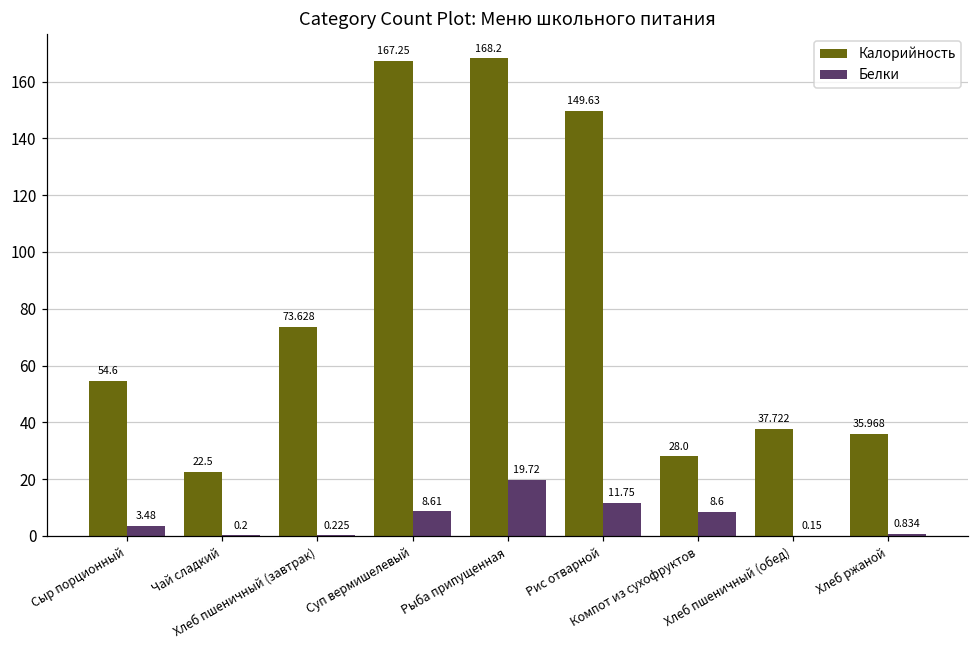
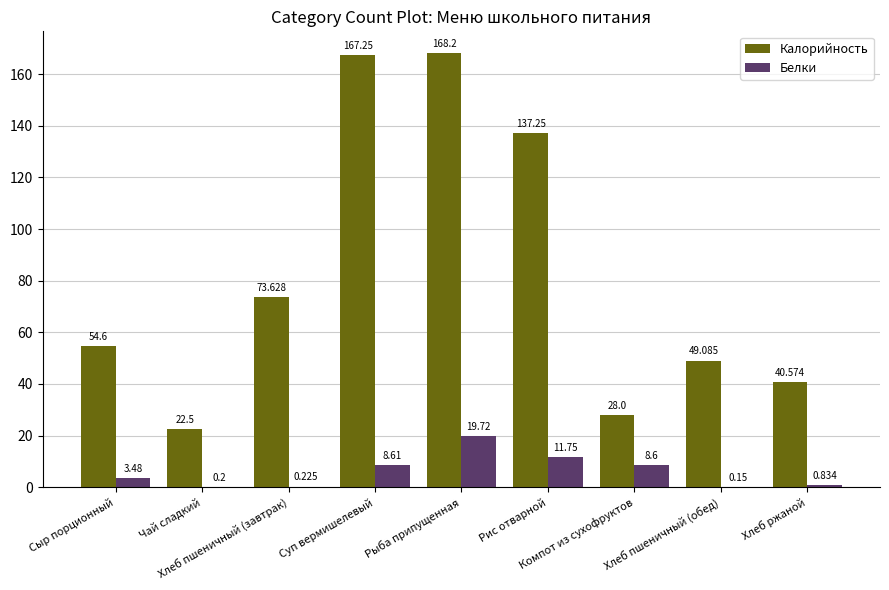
  {
    "Калорийность": {
      "Сыр порционный": 54.6,
      "Чай сладкий": 22.5,
      "Хлеб пшеничный (завтрак)": 73.628,
      "Суп вермишелевый": 167.25,
      "Рыба припущенная": 168.2,
-     "Рис отварной": 149.63,
+     "Рис отварной": 137.25,
      "Компот из сухофруктов": 28.0,
-     "Хлеб пшеничный (обед)": 37.722,
-     "Хлеб ржаной": 35.968
+     "Хлеб пшеничный (обед)": 49.085,
+     "Хлеб ржаной": 40.574
    },
    "Белки": {
      "Сыр порционный": 3.48,
      "Чай сладкий": 0.2,
      "Хлеб пшеничный (завтрак)": 0.225,
      "Суп вермишелевый": 8.61,
      "Рыба припущенная": 19.72,
      "Рис отварной": 11.75,
      "Компот из сухофруктов": 8.6,
      "Хлеб пшеничный (обед)": 0.15,
      "Хлеб ржаной": 0.834
    }
  }
